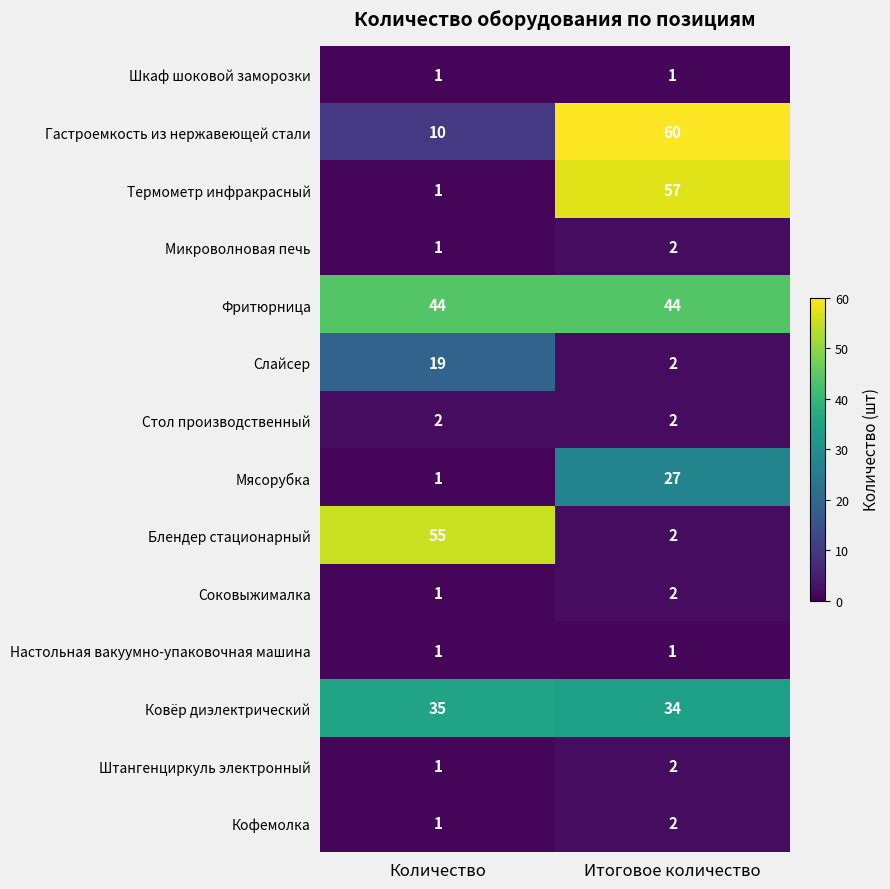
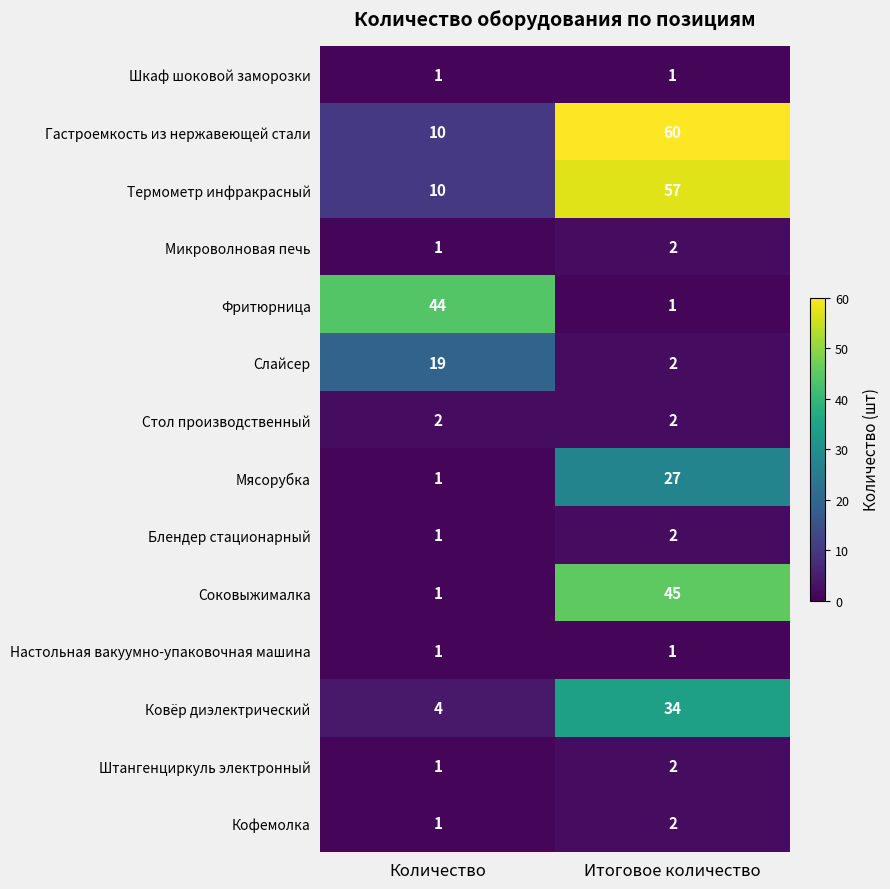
  {
    "Шкаф шоковой заморозки": {
      "Количество": 1,
      "Итоговое количество": 1
    },
    "Гастроемкость из нержавеющей стали": {
      "Количество": 10,
      "Итоговое количество": 60
    },
    "Термометр инфракрасный": {
-     "Количество": 1,
+     "Количество": 10,
      "Итоговое количество": 57
    },
    "Микроволновая печь": {
      "Количество": 1,
      "Итоговое количество": 2
    },
    "Фритюрница": {
      "Количество": 44,
-     "Итоговое количество": 44
+     "Итоговое количество": 1
    },
    "Слайсер": {
      "Количество": 19,
      "Итоговое количество": 2
    },
    "Стол производственный": {
      "Количество": 2,
      "Итоговое количество": 2
    },
    "Мясорубка": {
      "Количество": 1,
      "Итоговое количество": 27
    },
    "Блендер стационарный": {
-     "Количество": 55,
+     "Количество": 1,
      "Итоговое количество": 2
    },
    "Соковыжималка": {
      "Количество": 1,
-     "Итоговое количество": 2
+     "Итоговое количество": 45
    },
    "Настольная вакуумно-упаковочная машина": {
      "Количество": 1,
      "Итоговое количество": 1
    },
    "Ковёр диэлектрический": {
-     "Количество": 35,
+     "Количество": 4,
      "Итоговое количество": 34
    },
    "Штангенциркуль электронный": {
      "Количество": 1,
      "Итоговое количество": 2
    },
    "Кофемолка": {
      "Количество": 1,
      "Итоговое количество": 2
    }
  }
